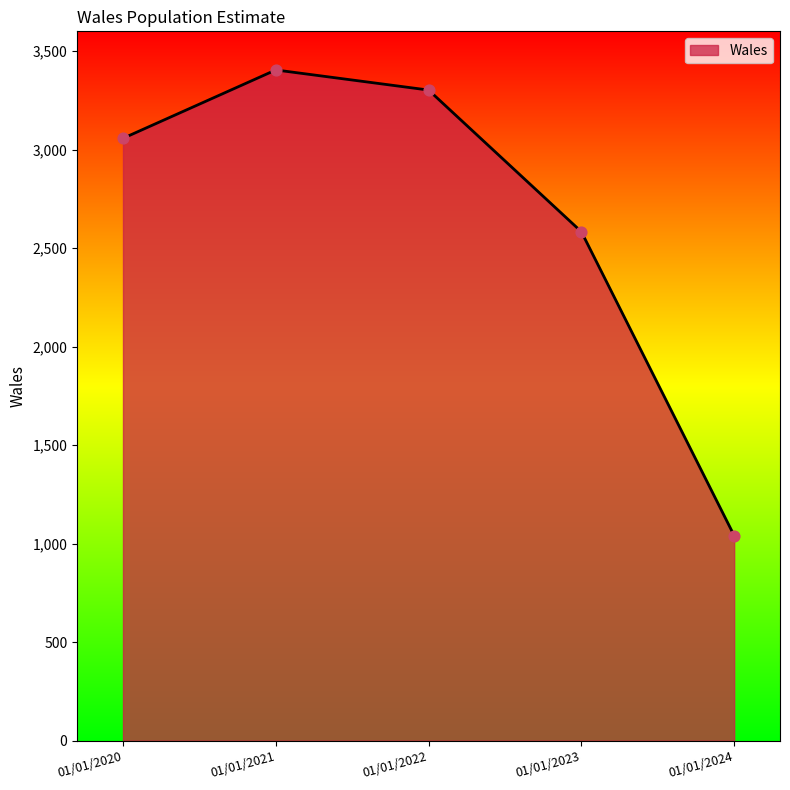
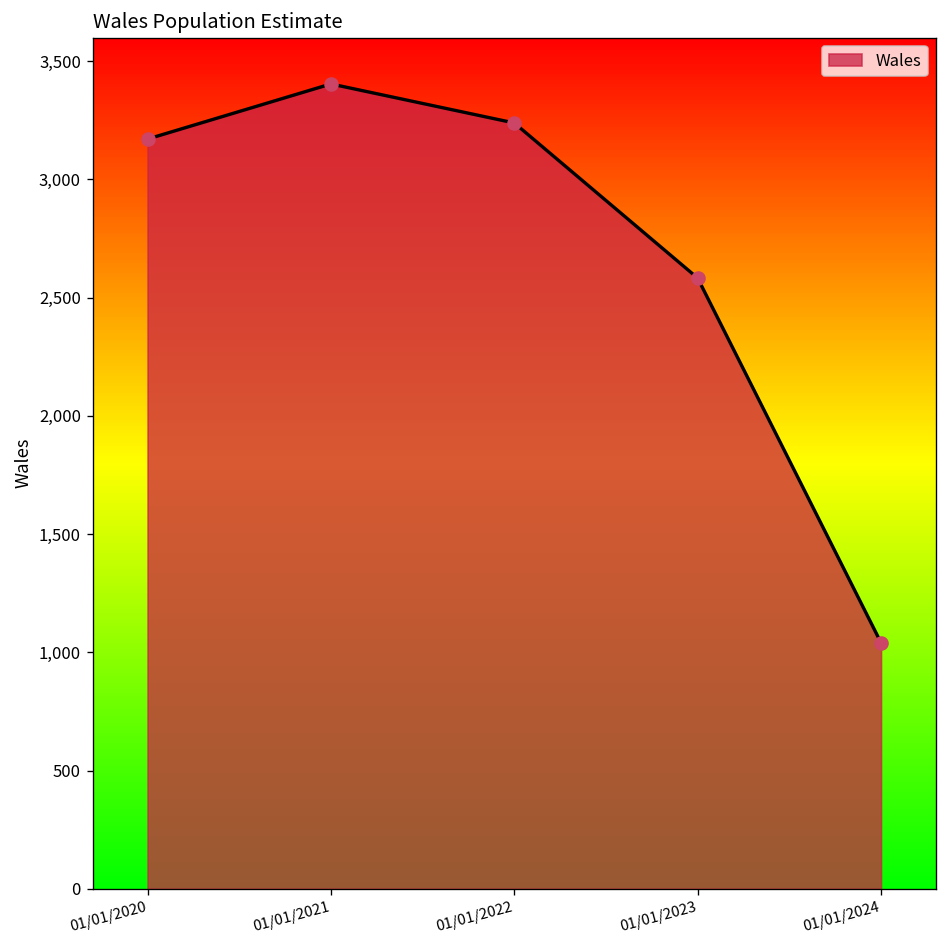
  {
-   "01/01/2020": "3,060",
+   "01/01/2020": "3,170",
    "01/01/2021": "3,400",
-   "01/01/2022": "3,300",
+   "01/01/2022": "3,240",
    "01/01/2023": "2,580",
    "01/01/2024": "1,040"
  }
